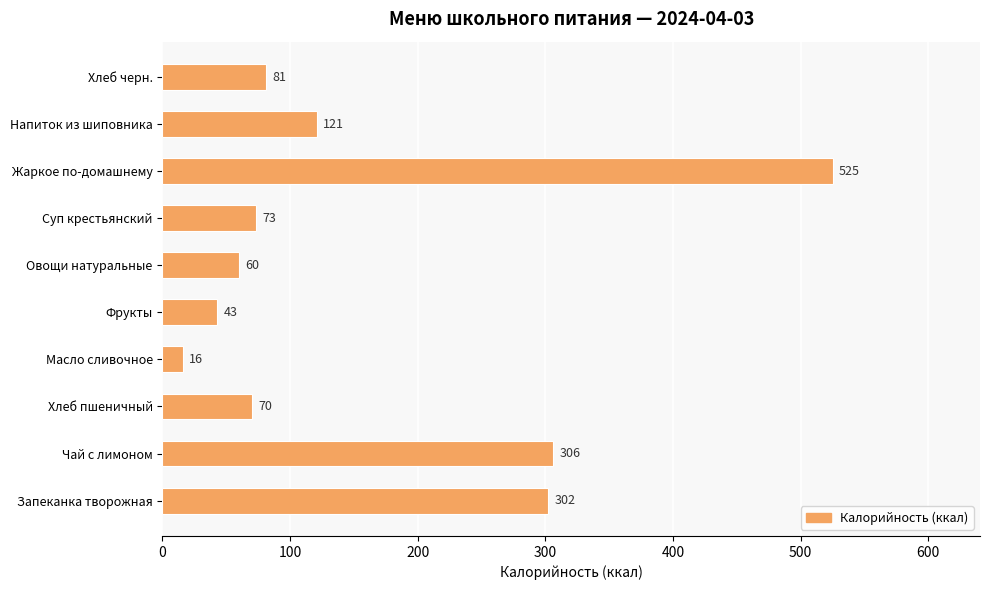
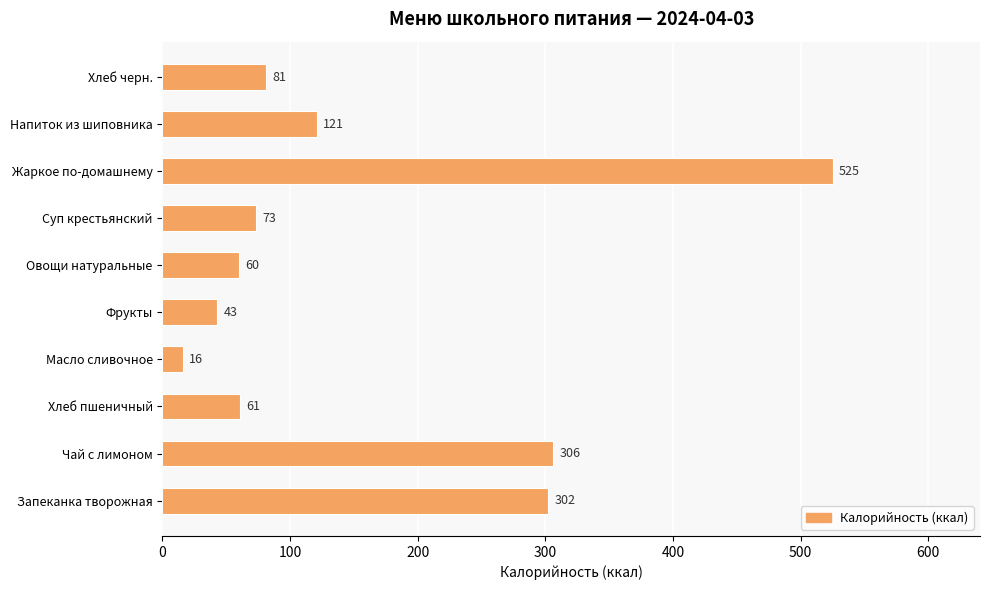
  {
    "Хлеб черн.": 81,
    "Напиток из шиповника": 121,
    "Жаркое по-домашнему": 525,
    "Суп крестьянский": 73,
    "Овощи натуральные": 60,
    "Фрукты": 43,
    "Масло сливочное": 16,
-   "Хлеб пшеничный": 70,
+   "Хлеб пшеничный": 61,
    "Чай с лимоном": 306,
    "Запеканка творожная": 302
  }
